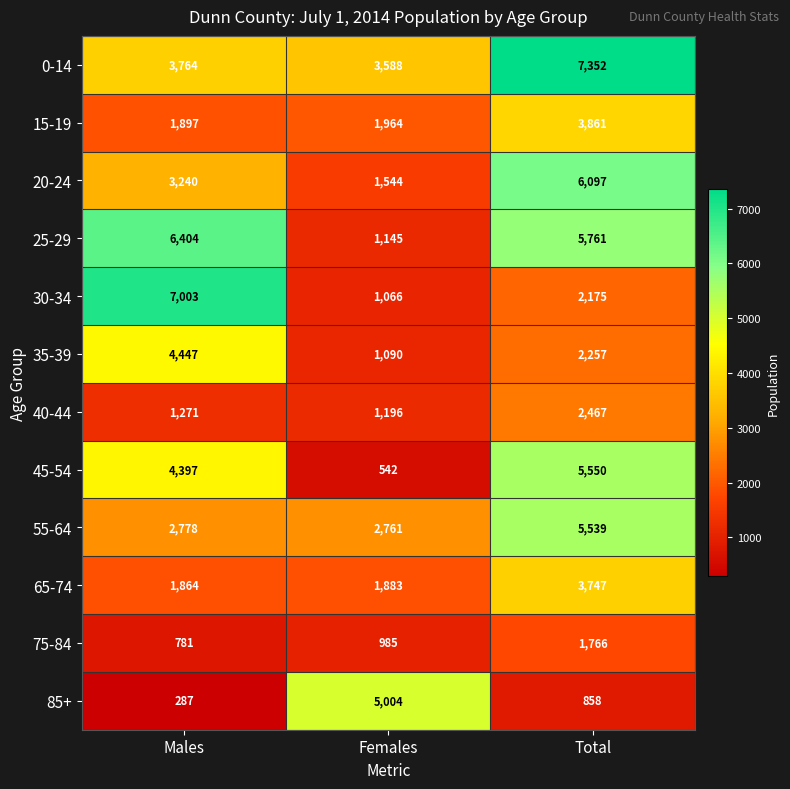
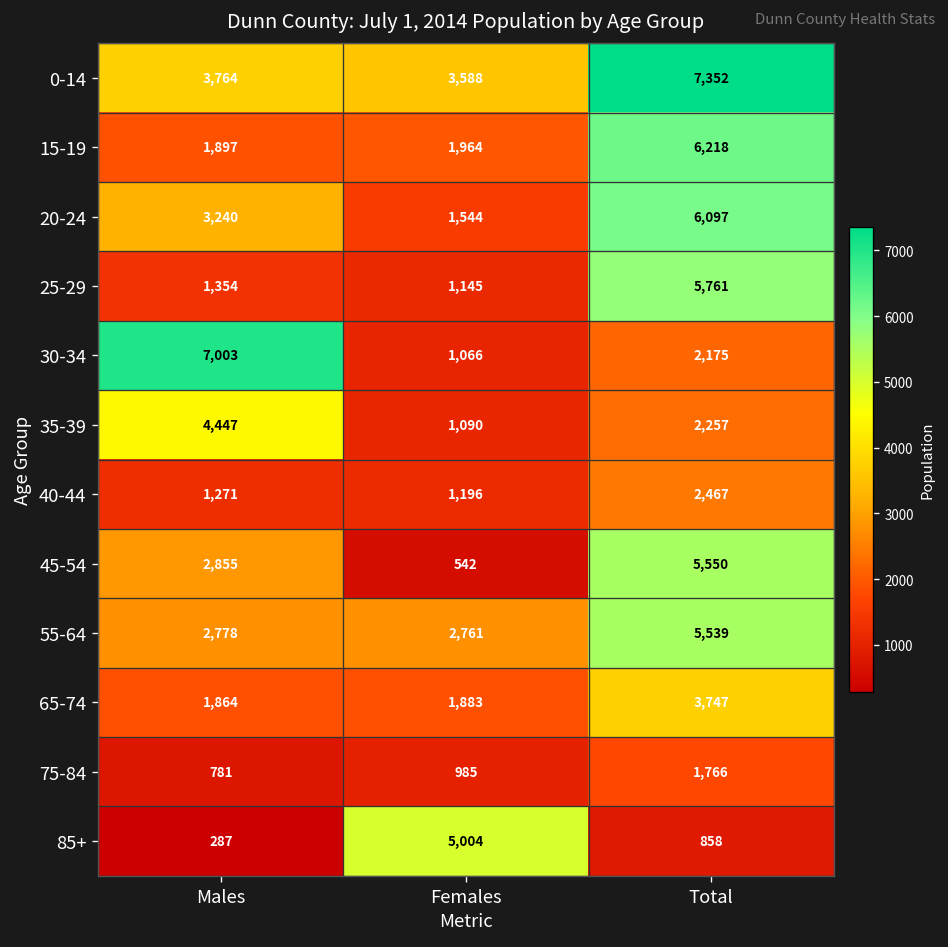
  {
    "0-14": {
      "Males": "3,764",
      "Females": "3,588",
      "Total": "7,352"
    },
    "15-19": {
      "Males": "1,897",
      "Females": "1,964",
-     "Total": "3,861"
+     "Total": "6,218"
    },
    "20-24": {
      "Males": "3,240",
      "Females": "1,544",
      "Total": "6,097"
    },
    "25-29": {
-     "Males": "6,404",
+     "Males": "1,354",
      "Females": "1,145",
      "Total": "5,761"
    },
    "30-34": {
      "Males": "7,003",
      "Females": "1,066",
      "Total": "2,175"
    },
    "35-39": {
      "Males": "4,447",
      "Females": "1,090",
      "Total": "2,257"
    },
    "40-44": {
      "Males": "1,271",
      "Females": "1,196",
      "Total": "2,467"
    },
    "45-54": {
-     "Males": "4,397",
+     "Males": "2,855",
      "Females": "542",
      "Total": "5,550"
    },
    "55-64": {
      "Males": "2,778",
      "Females": "2,761",
      "Total": "5,539"
    },
    "65-74": {
      "Males": "1,864",
      "Females": "1,883",
      "Total": "3,747"
    },
    "75-84": {
      "Males": "781",
      "Females": "985",
      "Total": "1,766"
    },
    "85+": {
      "Males": "287",
      "Females": "5,004",
      "Total": "858"
    }
  }
